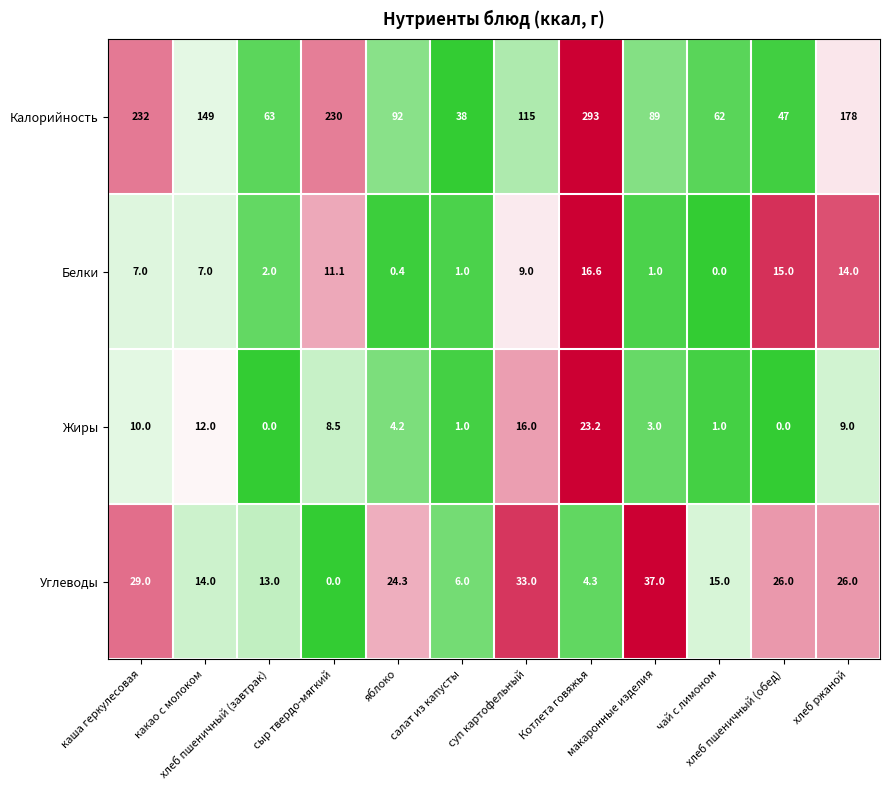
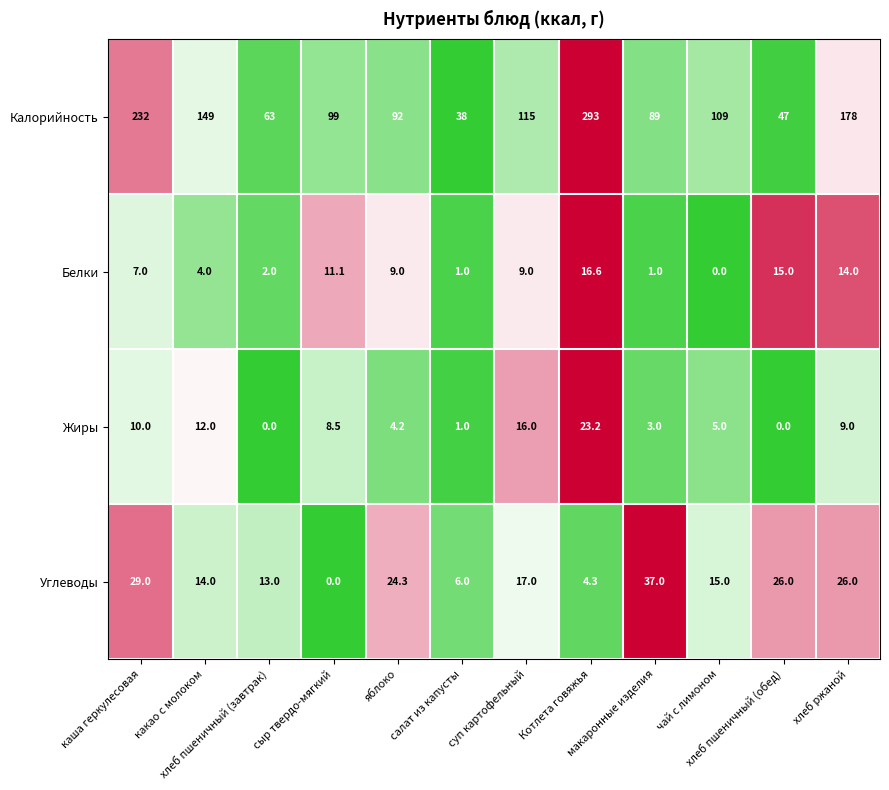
  {
    "Калорийность": {
      "каша геркулесовая": 232,
      "какао с молоком": 149,
      "хлеб пшеничный (завтрак)": 63,
-     "сыр твердо-мягкий": 230,
+     "сыр твердо-мягкий": 99,
      "яблоко": 92,
      "салат из капусты": 38,
      "суп картофельный": 115,
      "Котлета говяжья": 293,
      "макаронные изделия": 89,
-     "чай с лимоном": 62,
+     "чай с лимоном": 109,
      "хлеб пшеничный (обед)": 47,
      "хлеб ржаной": 178
    },
    "Белки": {
      "каша геркулесовая": 7.0,
-     "какао с молоком": 7.0,
+     "какао с молоком": 4.0,
      "хлеб пшеничный (завтрак)": 2.0,
      "сыр твердо-мягкий": 11.1,
-     "яблоко": 0.4,
+     "яблоко": 9.0,
      "салат из капусты": 1.0,
      "суп картофельный": 9.0,
      "Котлета говяжья": 16.6,
      "макаронные изделия": 1.0,
      "чай с лимоном": 0.0,
      "хлеб пшеничный (обед)": 15.0,
      "хлеб ржаной": 14.0
    },
    "Жиры": {
      "каша геркулесовая": 10.0,
      "какао с молоком": 12.0,
      "хлеб пшеничный (завтрак)": 0.0,
      "сыр твердо-мягкий": 8.5,
      "яблоко": 4.2,
      "салат из капусты": 1.0,
      "суп картофельный": 16.0,
      "Котлета говяжья": 23.2,
      "макаронные изделия": 3.0,
-     "чай с лимоном": 1.0,
+     "чай с лимоном": 5.0,
      "хлеб пшеничный (обед)": 0.0,
      "хлеб ржаной": 9.0
    },
    "Углеводы": {
      "каша геркулесовая": 29.0,
      "какао с молоком": 14.0,
      "хлеб пшеничный (завтрак)": 13.0,
      "сыр твердо-мягкий": 0.0,
      "яблоко": 24.3,
      "салат из капусты": 6.0,
-     "суп картофельный": 33.0,
+     "суп картофельный": 17.0,
      "Котлета говяжья": 4.3,
      "макаронные изделия": 37.0,
      "чай с лимоном": 15.0,
      "хлеб пшеничный (обед)": 26.0,
      "хлеб ржаной": 26.0
    }
  }
